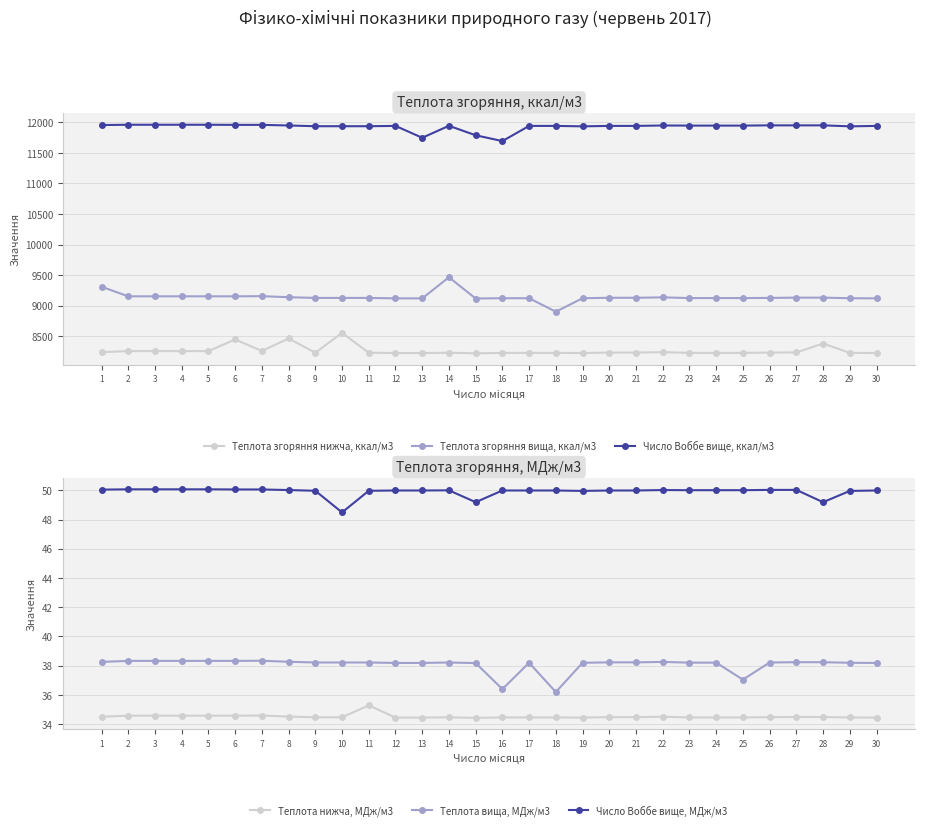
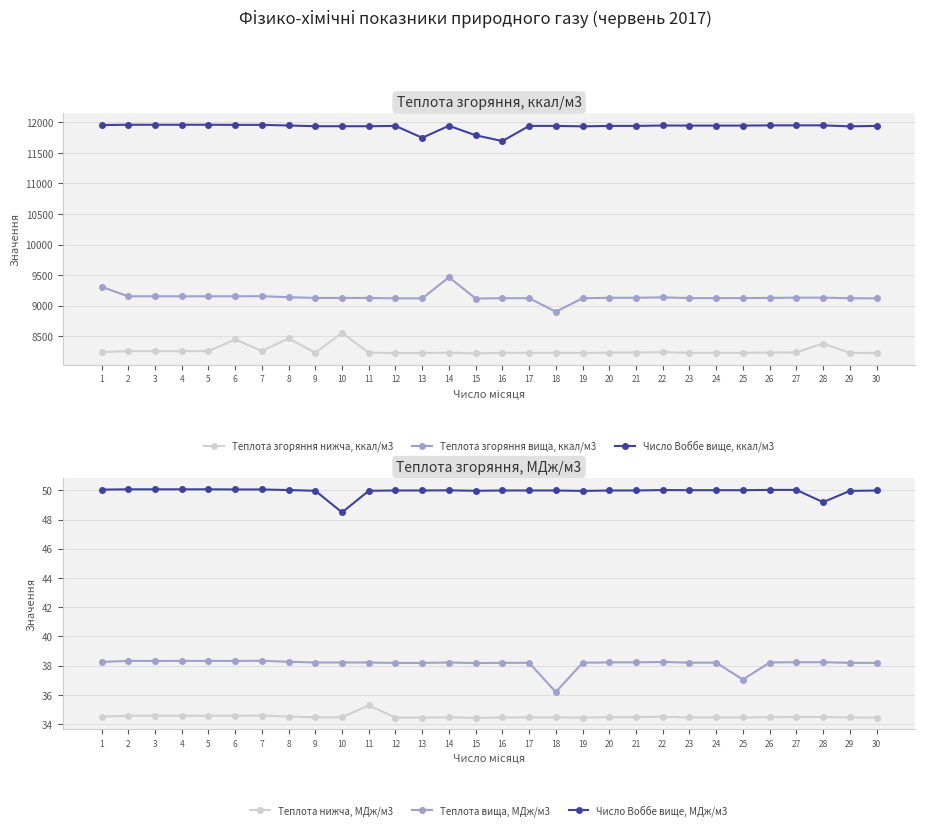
  {
    "Теплота згоряння, ккал/м3": {
      "Теплота згоряння нижча, ккал/м3": {
        "1": 8200,
        "2": 8300,
        "3": 8300,
        "4": 8300,
        "5": 8300,
        "6": 8400,
        "7": 8300,
        "8": 8500,
        "9": 8200,
        "10": 8600,
        "11": 8200,
        "12": 8200,
        "13": 8200,
        "14": 8200,
        "15": 8200,
        "16": 8200,
        "17": 8200,
        "18": 8200,
        "19": 8200,
        "20": 8200,
        "21": 8200,
        "22": 8200,
        "23": 8200,
        "24": 8200,
        "25": 8200,
        "26": 8200,
        "27": 8200,
        "28": 8400,
        "29": 8200,
        "30": 8200
      },
      "Теплота згоряння вища, ккал/м3": {
        "1": 9300,
        "2": 9200,
        "3": 9200,
        "4": 9200,
        "5": 9200,
        "6": 9200,
        "7": 9200,
        "8": 9100,
        "9": 9100,
        "10": 9100,
        "11": 9100,
        "12": 9100,
        "13": 9100,
        "14": 9500,
        "15": 9100,
        "16": 9100,
        "17": 9100,
        "18": 8900,
        "19": 9100,
        "20": 9100,
        "21": 9100,
        "22": 9100,
        "23": 9100,
        "24": 9100,
        "25": 9100,
        "26": 9100,
        "27": 9100,
        "28": 9100,
        "29": 9100,
        "30": 9100
      },
      "Число Воббе вище, ккал/м3": {
        "1": 12000,
        "2": 12000,
        "3": 12000,
        "4": 12000,
        "5": 12000,
        "6": 12000,
        "7": 12000,
        "8": 11900,
        "9": 11900,
        "10": 11900,
        "11": 11900,
        "12": 11900,
        "13": 11700,
        "14": 11900,
        "15": 11800,
        "16": 11700,
        "17": 11900,
        "18": 11900,
        "19": 11900,
        "20": 11900,
        "21": 11900,
        "22": 11900,
        "23": 11900,
        "24": 11900,
        "25": 11900,
        "26": 11900,
        "27": 11900,
        "28": 11900,
        "29": 11900,
        "30": 11900
      }
    },
    "Теплота згоряння, МДж/м3": {
      "Теплота нижча, МДж/м3": {
        "1": 34.5,
        "2": 34.6,
        "3": 34.6,
        "4": 34.6,
        "5": 34.6,
        "6": 34.6,
        "7": 34.6,
        "8": 34.5,
        "9": 34.5,
        "10": 34.5,
        "11": 35.3,
        "12": 34.5,
        "13": 34.5,
        "14": 34.5,
        "15": 34.4,
        "16": 34.5,
        "17": 34.5,
        "18": 34.5,
        "19": 34.5,
        "20": 34.5,
        "21": 34.5,
        "22": 34.5,
        "23": 34.5,
        "24": 34.5,
        "25": 34.5,
        "26": 34.5,
        "27": 34.5,
        "28": 34.5,
        "29": 34.5,
        "30": 34.5
      },
      "Теплота вища, МДж/м3": {
        "1": 38.3,
        "2": 38.3,
        "3": 38.3,
        "4": 38.3,
        "5": 38.3,
        "6": 38.3,
        "7": 38.3,
        "8": 38.3,
        "9": 38.2,
        "10": 38.2,
        "11": 38.2,
        "12": 38.2,
        "13": 38.2,
        "14": 38.2,
        "15": 38.2,
-       "16": 36.4,
+       "16": 38.2,
        "17": 38.2,
        "18": 36.2,
        "19": 38.2,
        "20": 38.2,
        "21": 38.2,
        "22": 38.3,
        "23": 38.2,
        "24": 38.2,
        "25": 37.1,
        "26": 38.2,
        "27": 38.2,
        "28": 38.2,
        "29": 38.2,
        "30": 38.2
      },
      "Число Воббе вище, МДж/м3": {
        "1": 50.1,
        "2": 50.1,
        "3": 50.1,
        "4": 50.1,
        "5": 50.1,
        "6": 50.1,
        "7": 50.1,
        "8": 50.0,
        "9": 50.0,
        "10": 48.5,
        "11": 50.0,
        "12": 50.0,
        "13": 50.0,
        "14": 50.0,
-       "15": 49.2,
+       "15": 50.0,
        "16": 50.0,
        "17": 50.0,
        "18": 50.0,
        "19": 50.0,
        "20": 50.0,
        "21": 50.0,
        "22": 50.0,
        "23": 50.0,
        "24": 50.0,
        "25": 50.0,
        "26": 50.0,
        "27": 50.0,
        "28": 49.2,
        "29": 50.0,
        "30": 50.0
      }
    }
  }
